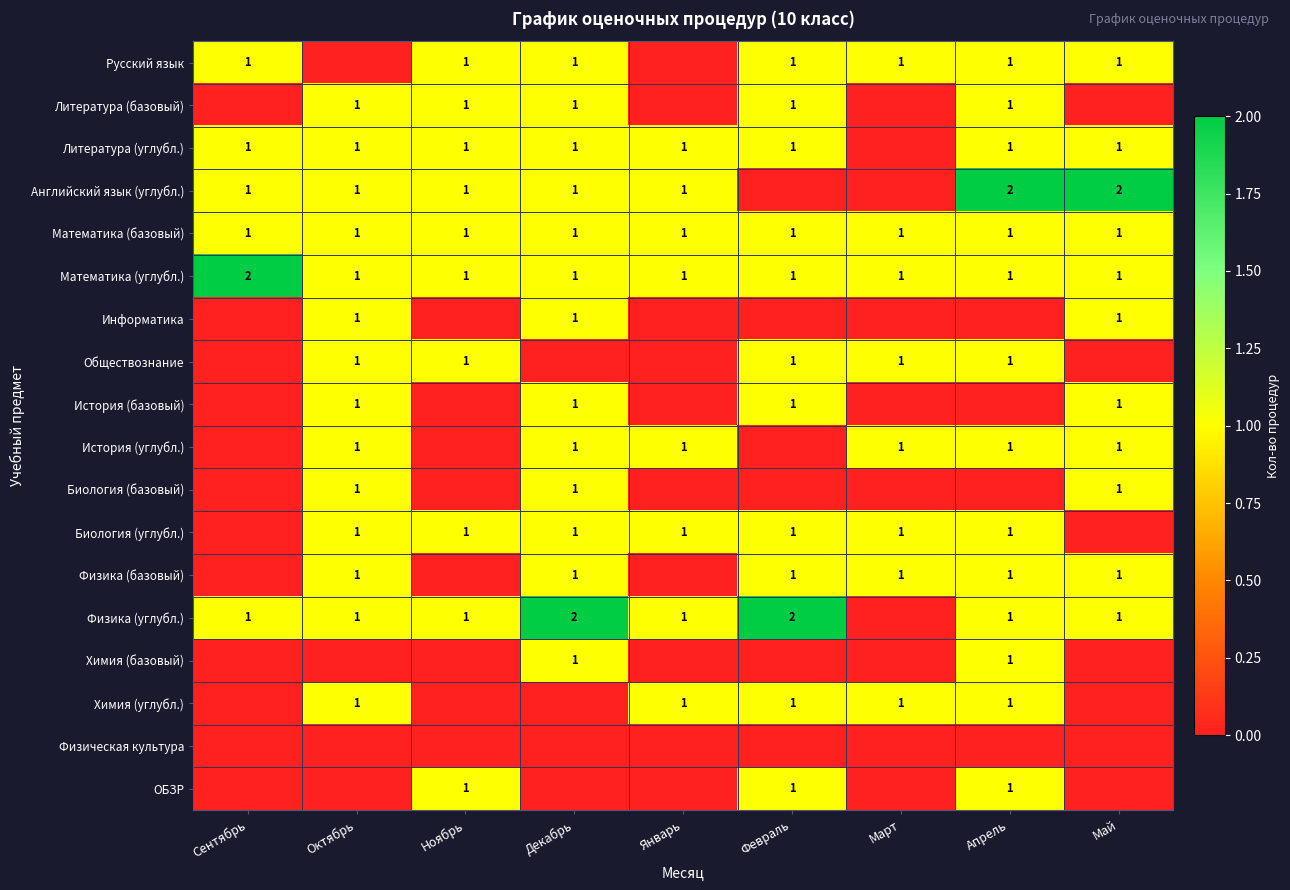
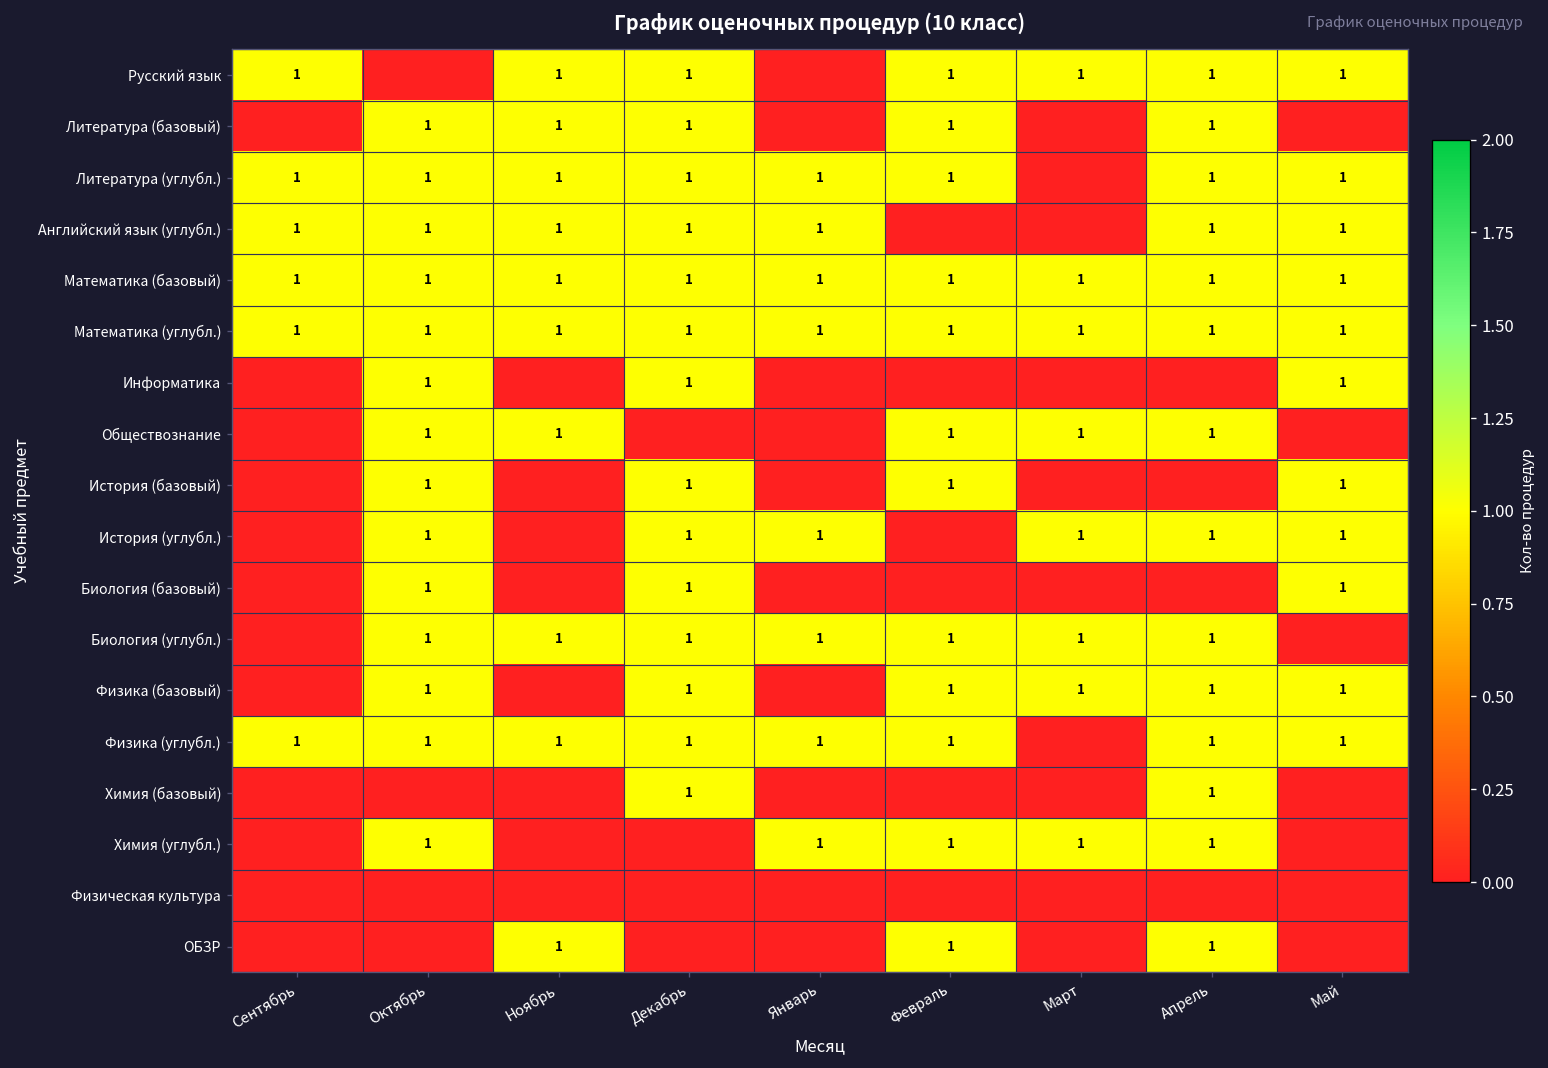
  {
    "Русский язык": {
      "Сентябрь": 1,
      "Ноябрь": 1,
      "Декабрь": 1,
      "Февраль": 1,
      "Март": 1,
      "Апрель": 1,
      "Май": 1
    },
    "Литература (базовый)": {
      "Октябрь": 1,
      "Ноябрь": 1,
      "Декабрь": 1,
      "Февраль": 1,
      "Апрель": 1
    },
    "Литература (углубл.)": {
      "Сентябрь": 1,
      "Октябрь": 1,
      "Ноябрь": 1,
      "Декабрь": 1,
      "Январь": 1,
      "Февраль": 1,
      "Апрель": 1,
      "Май": 1
    },
    "Английский язык (углубл.)": {
      "Сентябрь": 1,
      "Октябрь": 1,
      "Ноябрь": 1,
      "Декабрь": 1,
      "Январь": 1,
-     "Апрель": 2,
-     "Май": 2
+     "Апрель": 1,
+     "Май": 1
    },
    "Математика (базовый)": {
      "Сентябрь": 1,
      "Октябрь": 1,
      "Ноябрь": 1,
      "Декабрь": 1,
      "Январь": 1,
      "Февраль": 1,
      "Март": 1,
      "Апрель": 1,
      "Май": 1
    },
    "Математика (углубл.)": {
-     "Сентябрь": 2,
+     "Сентябрь": 1,
      "Октябрь": 1,
      "Ноябрь": 1,
      "Декабрь": 1,
      "Январь": 1,
      "Февраль": 1,
      "Март": 1,
      "Апрель": 1,
      "Май": 1
    },
    "Информатика": {
      "Октябрь": 1,
      "Декабрь": 1,
      "Май": 1
    },
    "Обществознание": {
      "Октябрь": 1,
      "Ноябрь": 1,
      "Февраль": 1,
      "Март": 1,
      "Апрель": 1
    },
    "История (базовый)": {
      "Октябрь": 1,
      "Декабрь": 1,
      "Февраль": 1,
      "Май": 1
    },
    "История (углубл.)": {
      "Октябрь": 1,
      "Декабрь": 1,
      "Январь": 1,
      "Март": 1,
      "Апрель": 1,
      "Май": 1
    },
    "Биология (базовый)": {
      "Октябрь": 1,
      "Декабрь": 1,
      "Май": 1
    },
    "Биология (углубл.)": {
      "Октябрь": 1,
      "Ноябрь": 1,
      "Декабрь": 1,
      "Январь": 1,
      "Февраль": 1,
      "Март": 1,
      "Апрель": 1
    },
    "Физика (базовый)": {
      "Октябрь": 1,
      "Декабрь": 1,
      "Февраль": 1,
      "Март": 1,
      "Апрель": 1,
      "Май": 1
    },
    "Физика (углубл.)": {
      "Сентябрь": 1,
      "Октябрь": 1,
      "Ноябрь": 1,
-     "Декабрь": 2,
+     "Декабрь": 1,
      "Январь": 1,
-     "Февраль": 2,
+     "Февраль": 1,
      "Апрель": 1,
      "Май": 1
    },
    "Химия (базовый)": {
      "Декабрь": 1,
      "Апрель": 1
    },
    "Химия (углубл.)": {
      "Октябрь": 1,
      "Январь": 1,
      "Февраль": 1,
      "Март": 1,
      "Апрель": 1
    },
    "ОБЗР": {
      "Ноябрь": 1,
      "Февраль": 1,
      "Апрель": 1
    }
  }
